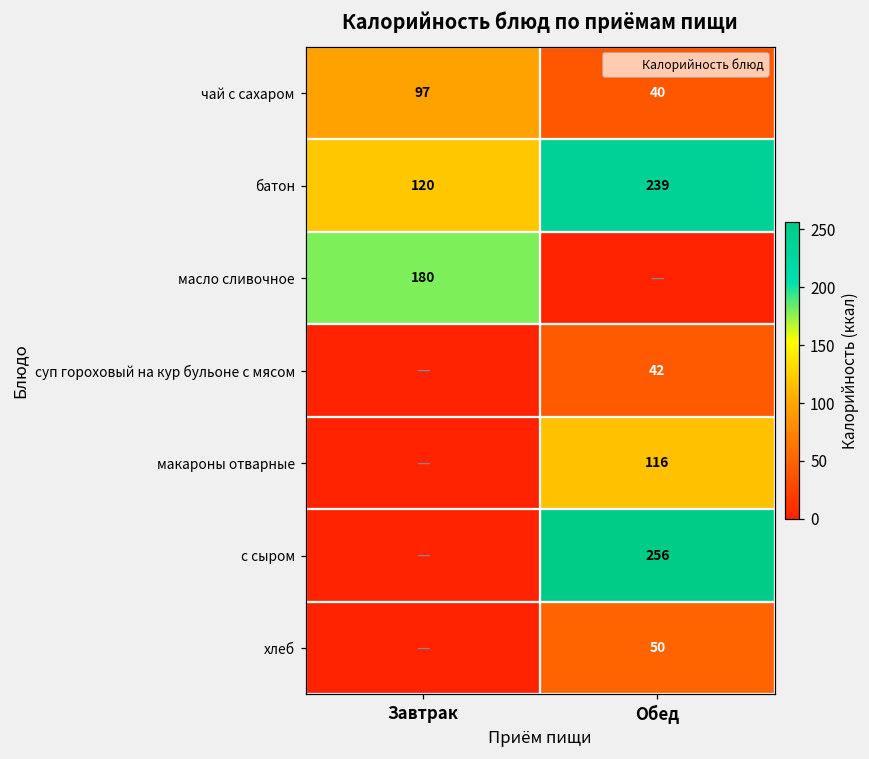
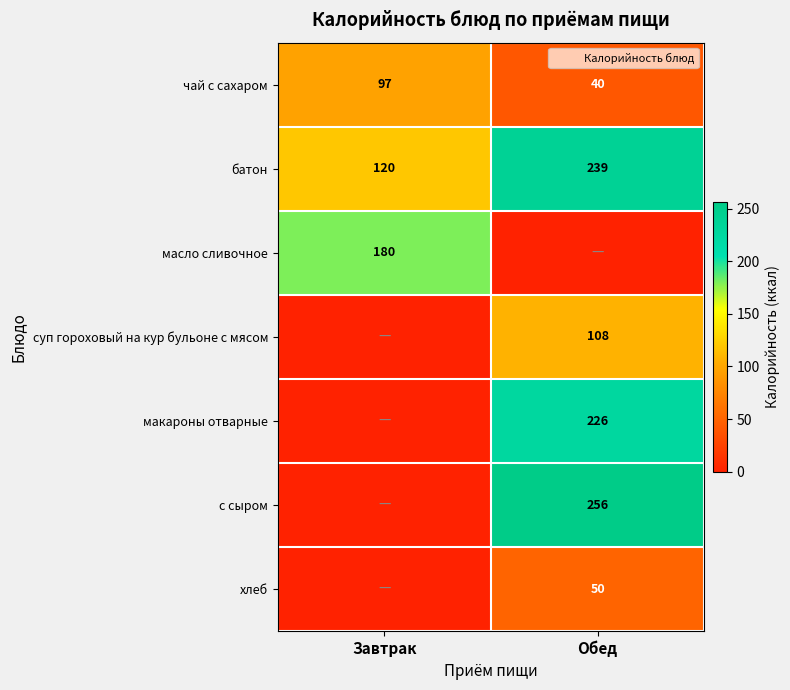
  {
    "чай с сахаром": {
      "Завтрак": 97,
      "Обед": 40
    },
    "батон": {
      "Завтрак": 120,
      "Обед": 239
    },
    "масло сливочное": {
      "Завтрак": 180
    },
    "суп гороховый на кур бульоне с мясом": {
-     "Обед": 42
+     "Обед": 108
    },
    "макароны отварные": {
-     "Обед": 116
+     "Обед": 226
    },
    "с сыром": {
      "Обед": 256
    },
    "хлеб": {
      "Обед": 50
    }
  }
